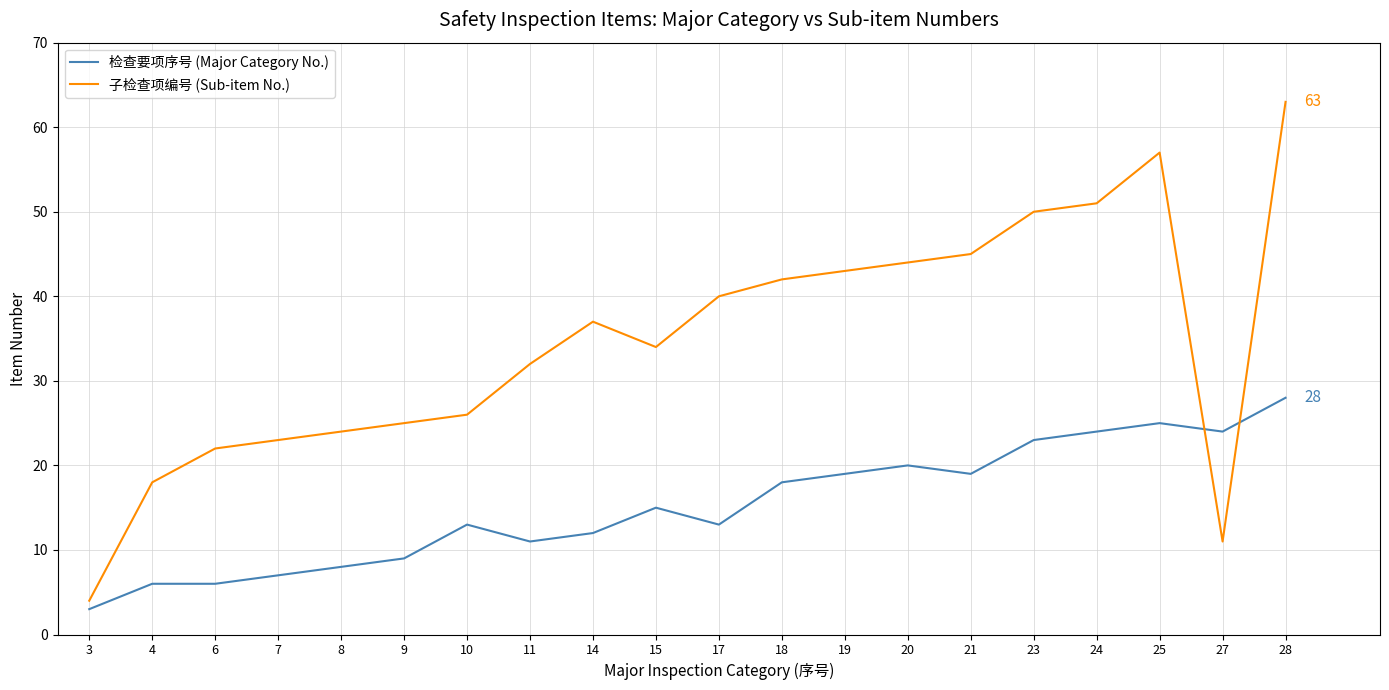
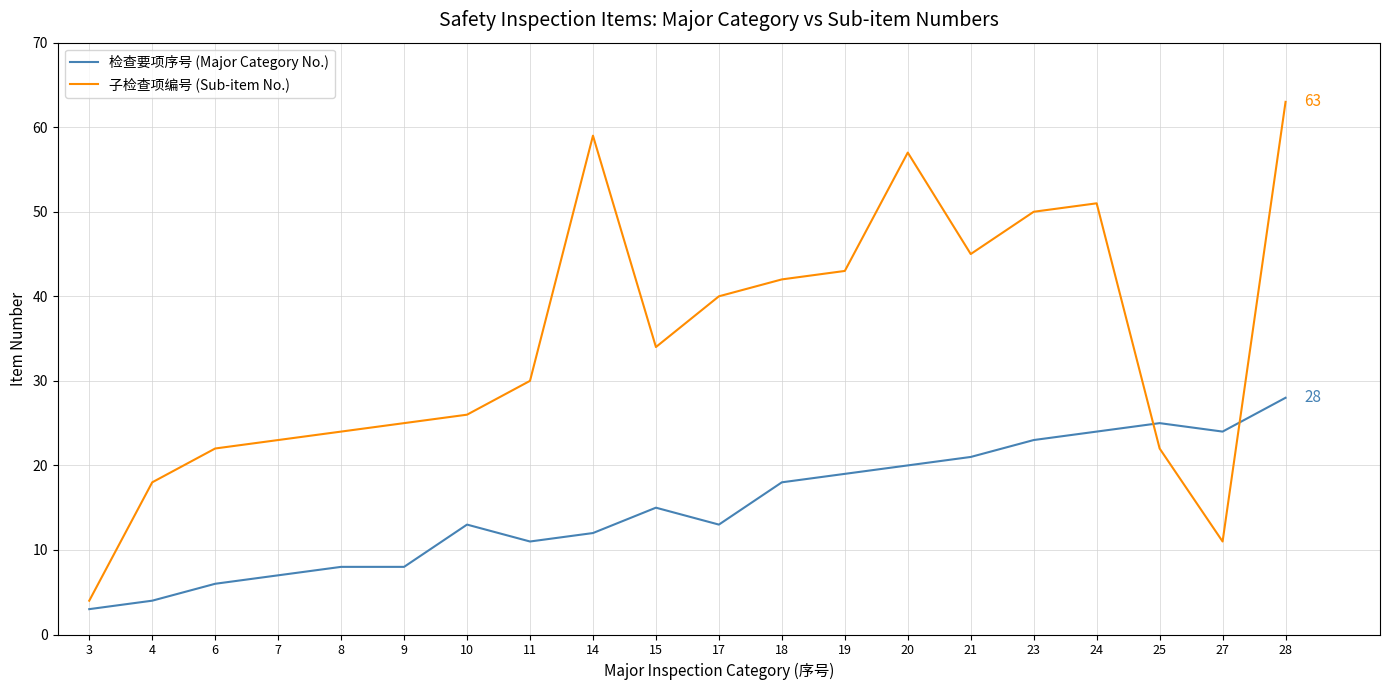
  {
    "检查要项序号 (Major Category No.)": {
      "3": 3,
-     "4": 6,
+     "4": 4,
      "6": 6,
      "7": 7,
      "8": 8,
-     "9": 9,
+     "9": 8,
      "10": 13,
      "11": 11,
      "14": 12,
      "15": 15,
      "17": 13,
      "18": 18,
      "19": 19,
      "20": 20,
-     "21": 19,
+     "21": 21,
      "23": 23,
      "24": 24,
      "25": 25,
      "27": 24
    },
    "子检查项编号 (Sub-item No.)": {
      "3": 4,
      "4": 18,
      "6": 22,
      "7": 23,
      "8": 24,
      "9": 25,
      "10": 26,
-     "11": 32,
-     "14": 37,
+     "11": 30,
+     "14": 59,
      "15": 34,
      "17": 40,
      "18": 42,
      "19": 43,
-     "20": 44,
+     "20": 57,
      "21": 45,
      "23": 50,
      "24": 51,
-     "25": 57,
+     "25": 22,
      "27": 11
    }
  }
